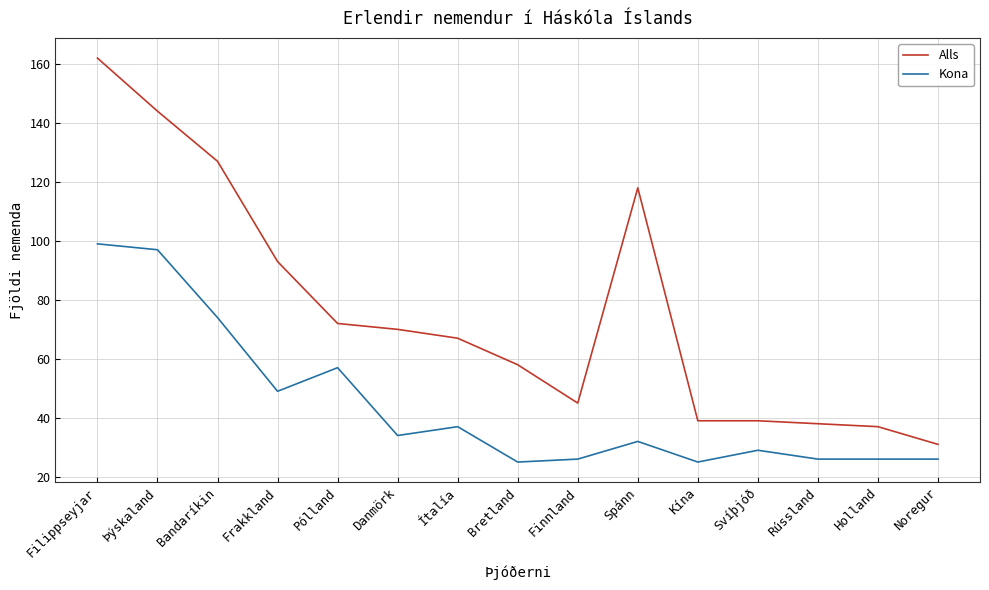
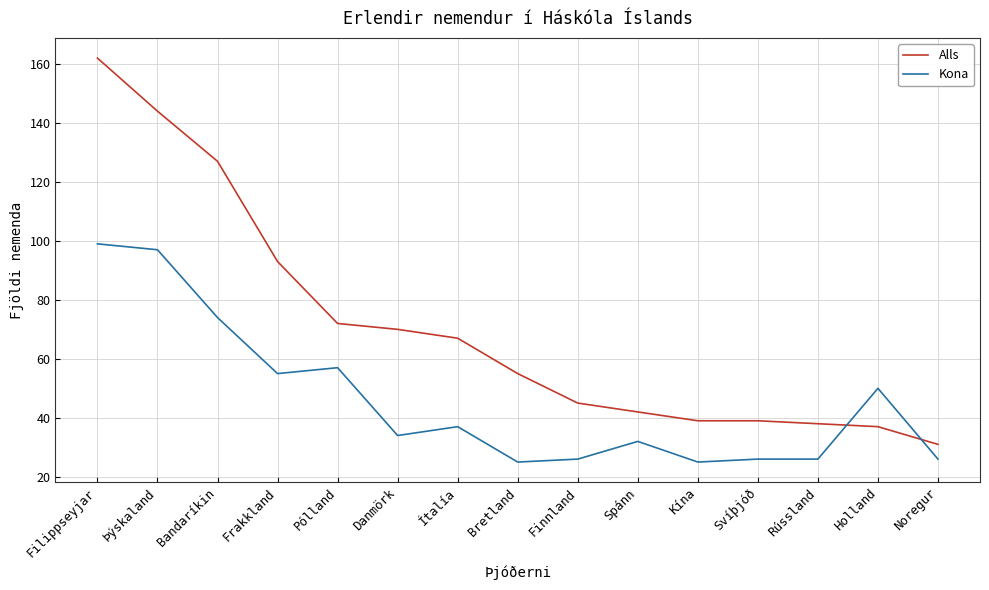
  {
    "Alls": {
      "Filippseyjar": 162,
      "Þýskaland": 144,
      "Bandaríkin": 127,
      "Frakkland": 93,
      "Pólland": 72,
      "Danmörk": 70,
      "Ítalía": 67,
-     "Bretland": 58,
+     "Bretland": 55,
      "Finnland": 45,
-     "Spánn": 118,
+     "Spánn": 42,
      "Kína": 39,
      "Svíþjóð": 39,
      "Rússland": 38,
      "Holland": 37,
      "Noregur": 31
    },
    "Kona": {
      "Filippseyjar": 99,
      "Þýskaland": 97,
      "Bandaríkin": 74,
-     "Frakkland": 49,
+     "Frakkland": 55,
      "Pólland": 57,
      "Danmörk": 34,
      "Ítalía": 37,
      "Bretland": 25,
      "Finnland": 26,
      "Spánn": 32,
      "Kína": 25,
-     "Svíþjóð": 29,
+     "Svíþjóð": 26,
      "Rússland": 26,
-     "Holland": 26,
+     "Holland": 50,
      "Noregur": 26
    }
  }
